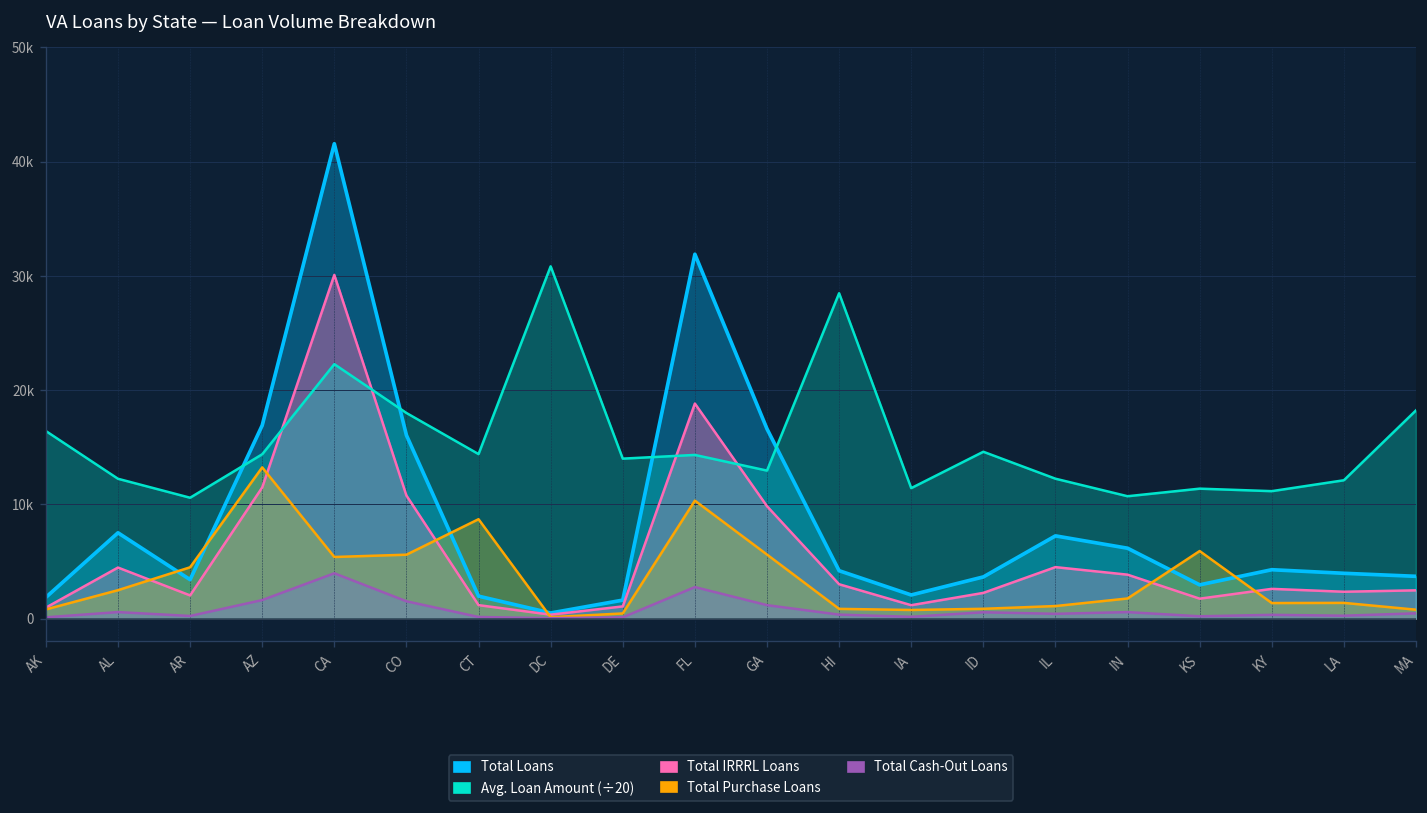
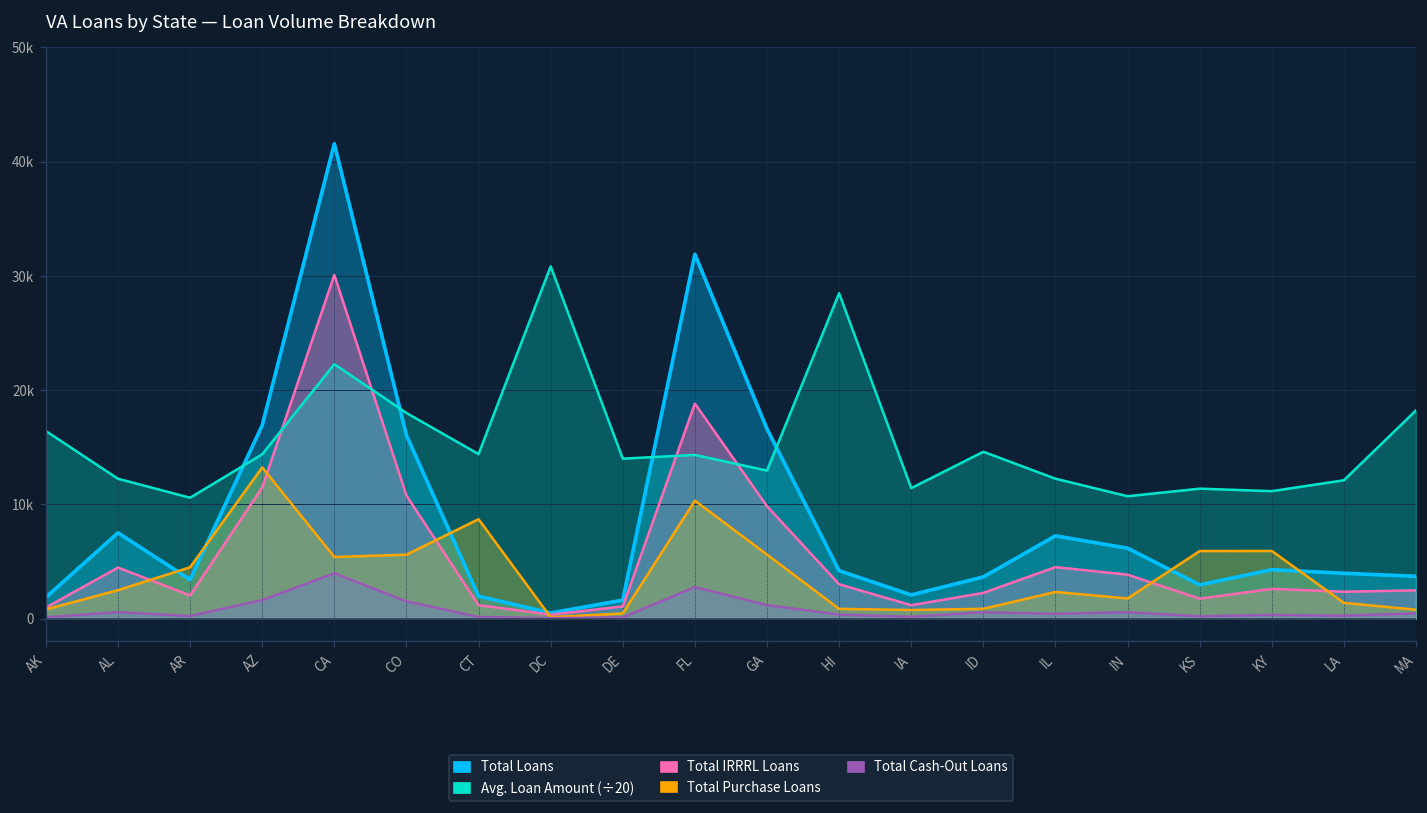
  {
    "Total Purchase Loans": {
      "AL": 2000,
      "AR": 4000,
      "AZ": 13000,
      "CA": 5000,
      "CO": 6000,
      "CT": 9000,
      "DE": 0,
      "FL": 10000,
      "GA": 6000,
      "HI": 1000,
      "IA": 1000,
      "ID": 1000,
-     "IL": 1000,
+     "IL": 2000,
      "IN": 2000,
      "KS": 6000,
-     "KY": 1000,
+     "KY": 6000,
      "LA": 1000,
      "MA": 1000
    }
  }
